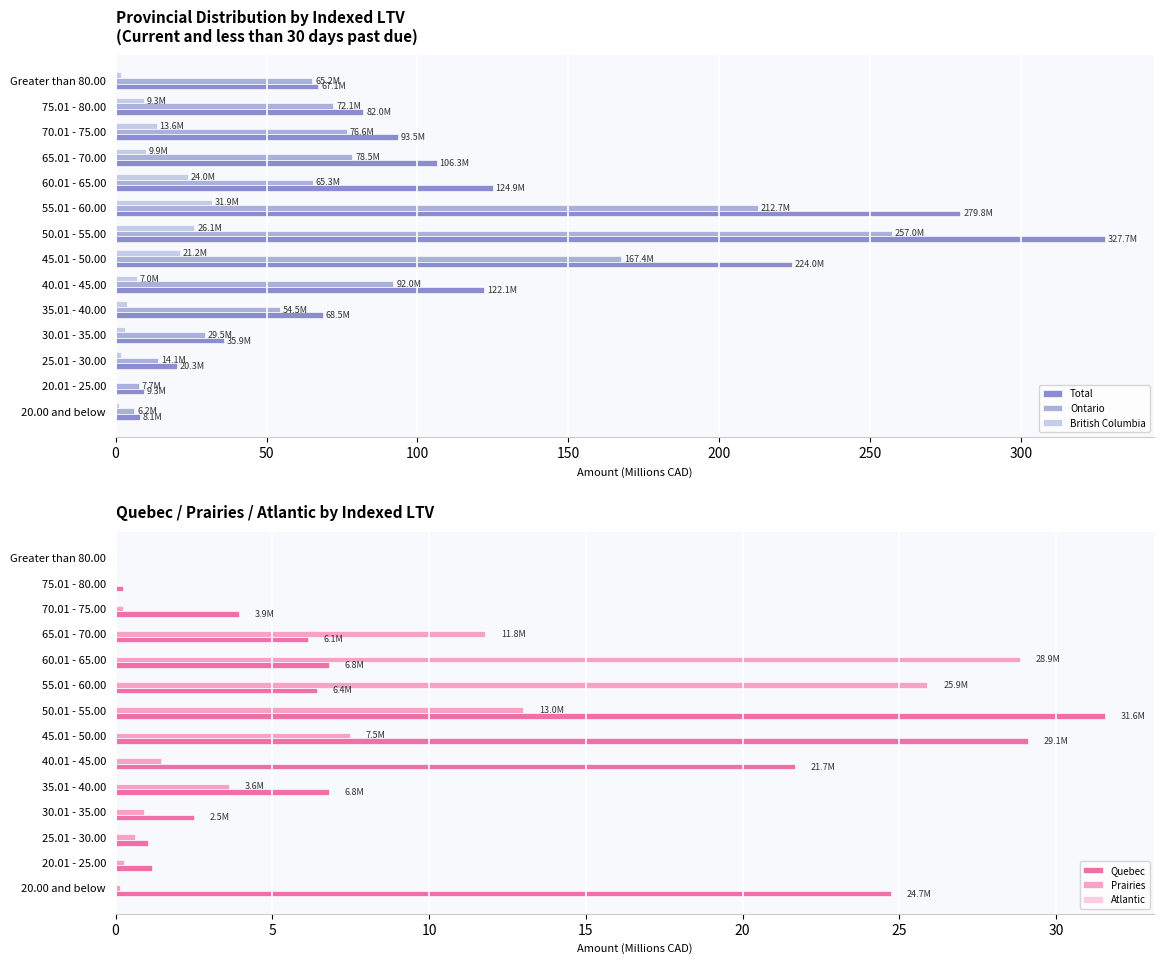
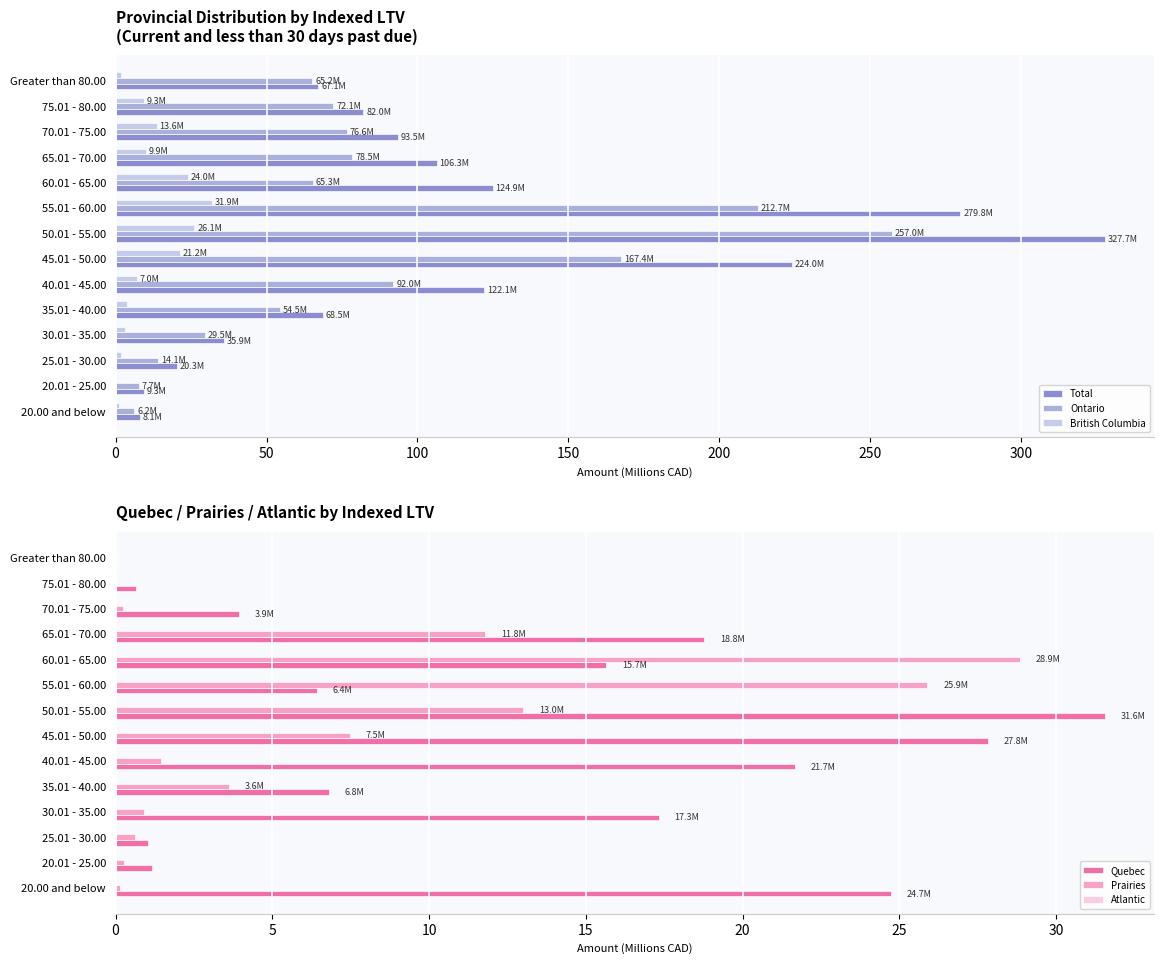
  {
    "Quebec / Prairies / Atlantic by Indexed LTV": {
      "Quebec": {
-       "75.01 - 80.00": "0.2",
+       "75.01 - 80.00": "0.7",
        "70.01 - 75.00": "3.9M",
-       "65.01 - 70.00": "6.1M",
-       "60.01 - 65.00": "6.8M",
+       "65.01 - 70.00": "18.8M",
+       "60.01 - 65.00": "15.7M",
        "55.01 - 60.00": "6.4M",
        "50.01 - 55.00": "31.6M",
-       "45.01 - 50.00": "29.1M",
+       "45.01 - 50.00": "27.8M",
        "40.01 - 45.00": "21.7M",
        "35.01 - 40.00": "6.8M",
-       "30.01 - 35.00": "2.5M",
+       "30.01 - 35.00": "17.3M",
        "20.00 and below": "24.7M"
      }
    }
  }
